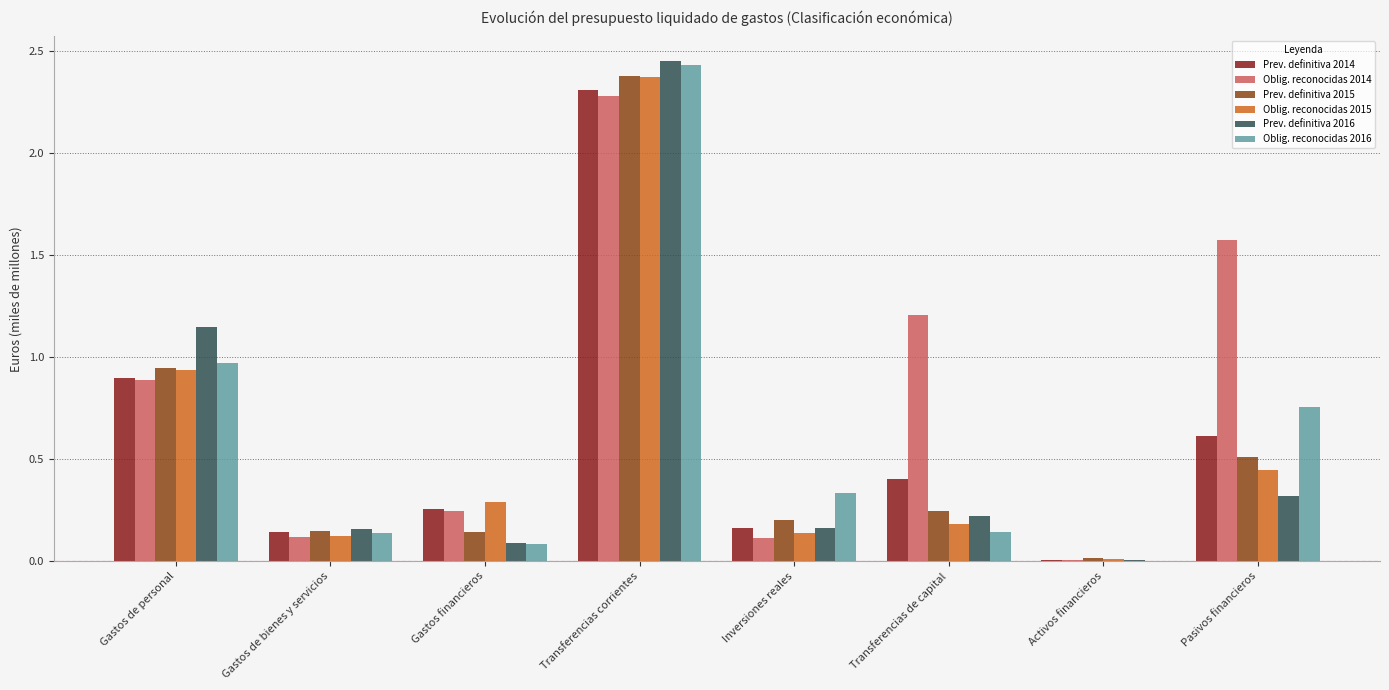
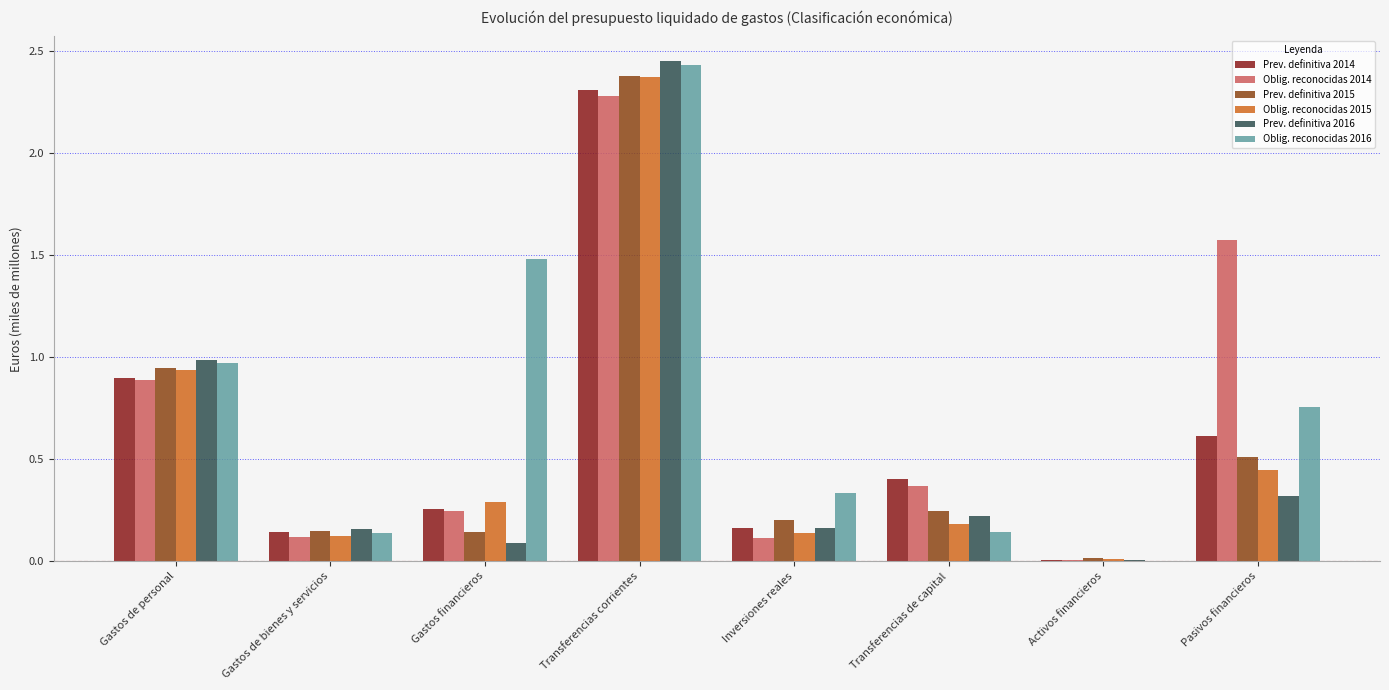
  {
    "Oblig. reconocidas 2014": {
      "Gastos de personal": 0.89,
      "Gastos de bienes y servicios": 0.12,
      "Gastos financieros": 0.25,
      "Transferencias corrientes": 2.28,
      "Inversiones reales": 0.12,
-     "Transferencias de capital": 1.21,
+     "Transferencias de capital": 0.37,
      "Pasivos financieros": 1.58
    },
    "Oblig. reconocidas 2015": {
      "Gastos de personal": 0.94,
      "Gastos de bienes y servicios": 0.13,
      "Gastos financieros": 0.29,
      "Transferencias corrientes": 2.38,
      "Inversiones reales": 0.14,
      "Transferencias de capital": 0.18,
      "Pasivos financieros": 0.45
    },
    "Prev. definitiva 2016": {
-     "Gastos de personal": 1.15,
+     "Gastos de personal": 0.99,
      "Gastos de bienes y servicios": 0.16,
      "Gastos financieros": 0.09,
      "Transferencias corrientes": 2.45,
      "Inversiones reales": 0.16,
      "Transferencias de capital": 0.22,
      "Pasivos financieros": 0.32
    },
    "Oblig. reconocidas 2016": {
      "Gastos de personal": 0.97,
      "Gastos de bienes y servicios": 0.14,
-     "Gastos financieros": 0.09,
+     "Gastos financieros": 1.48,
      "Transferencias corrientes": 2.43,
      "Inversiones reales": 0.33,
      "Transferencias de capital": 0.14,
      "Pasivos financieros": 0.76
    }
  }
